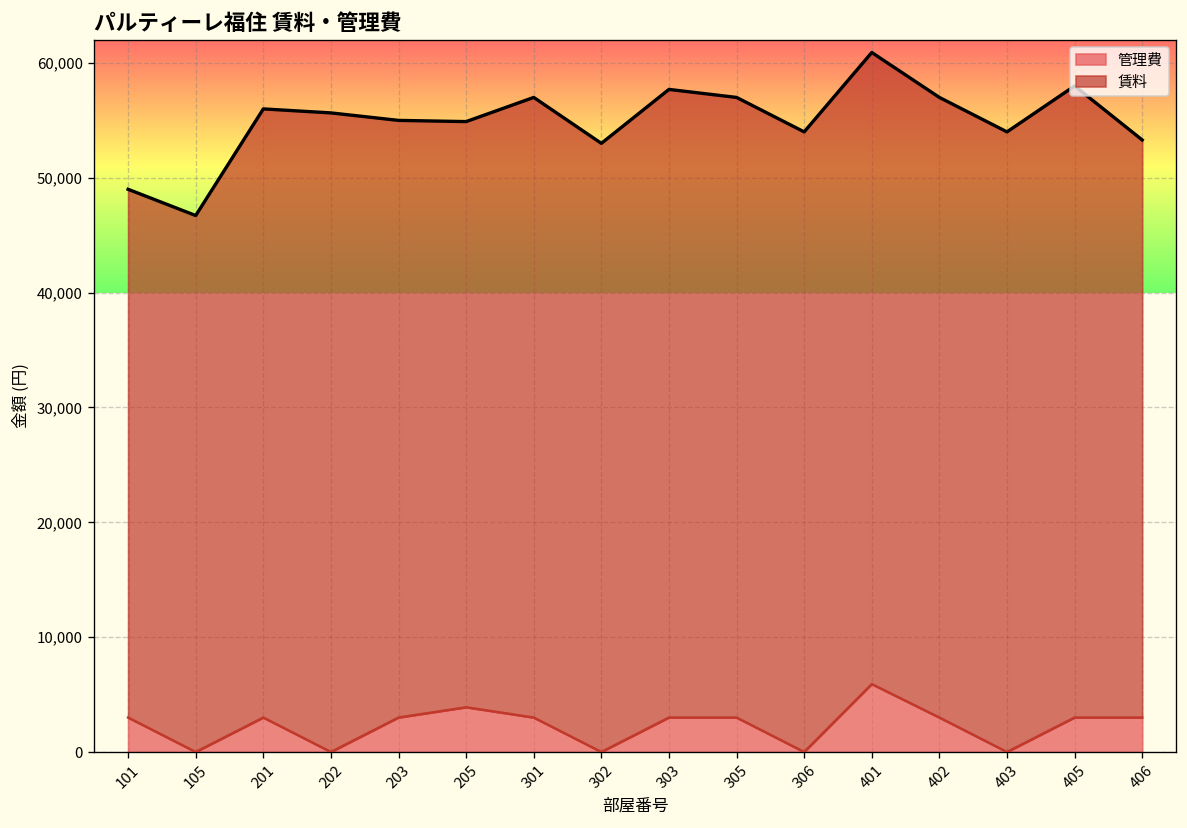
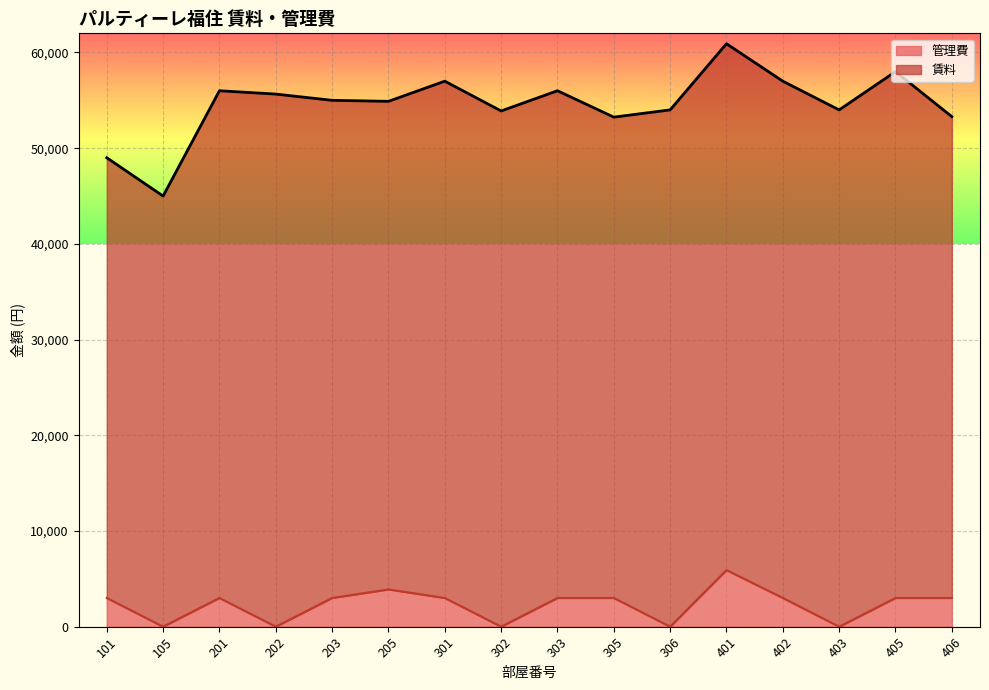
  {
    "管理費": {
      "101": "3,000",
      "105": "0",
      "201": "3,000",
      "202": "0",
      "203": "3,000",
      "205": "4,000",
      "301": "3,000",
      "302": "0",
      "303": "3,000",
      "305": "3,000",
      "306": "0",
      "401": "6,000",
      "402": "3,000",
      "403": "0",
      "405": "3,000",
      "406": "3,000"
    },
    "賃料": {
      "101": "46,000",
-     "105": "47,000",
+     "105": "45,000",
      "201": "53,000",
      "202": "56,000",
      "203": "52,000",
      "205": "51,000",
      "301": "54,000",
-     "302": "53,000",
-     "303": "55,000",
-     "305": "54,000",
+     "302": "54,000",
+     "303": "53,000",
+     "305": "50,000",
      "306": "54,000",
      "401": "55,000",
      "402": "54,000",
      "403": "54,000",
      "406": "50,000"
    }
  }
